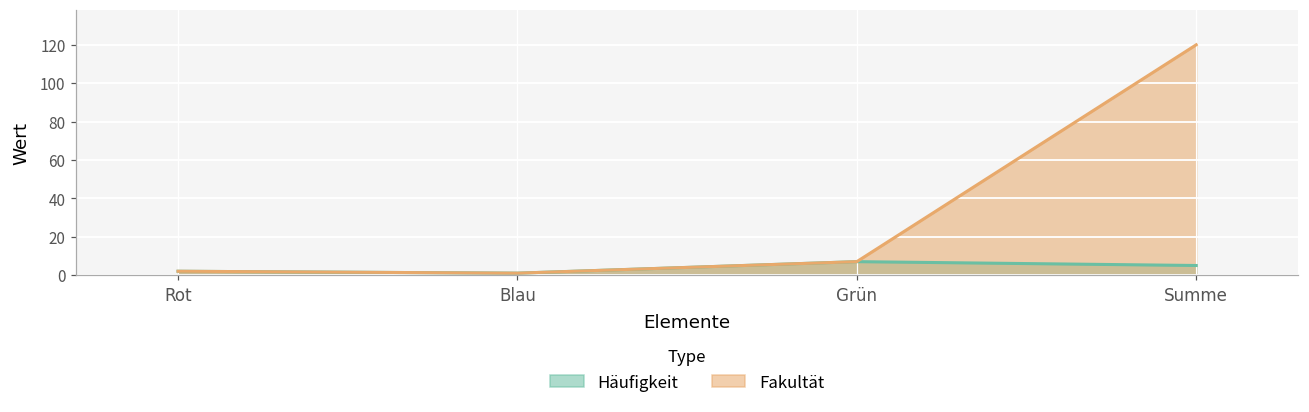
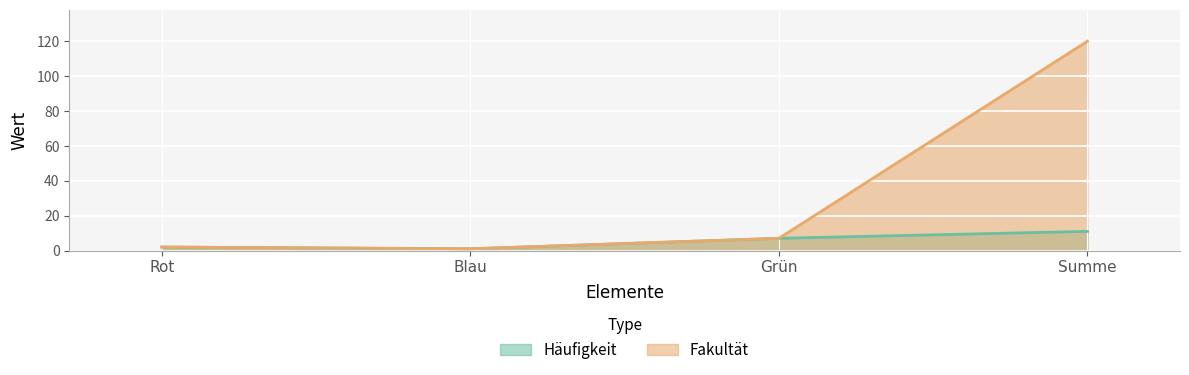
  {
    "Häufigkeit": {
-     "Summe": 5
+     "Summe": 11
    },
    "Fakultät": {
      "Summe": 120
    }
  }
